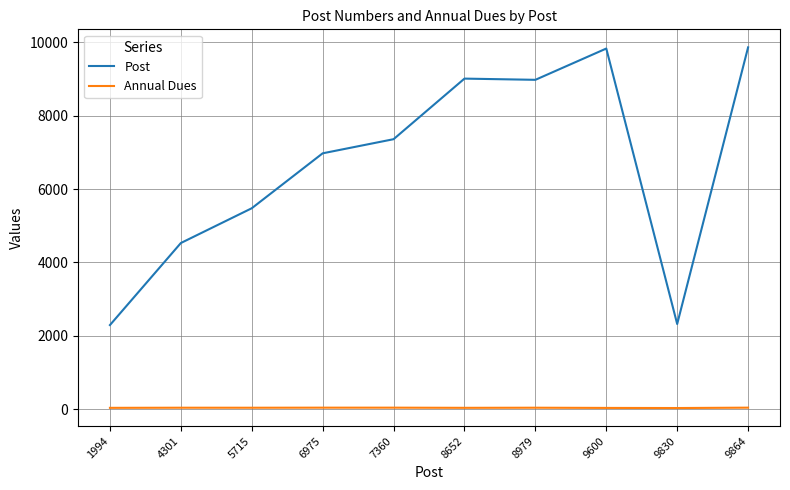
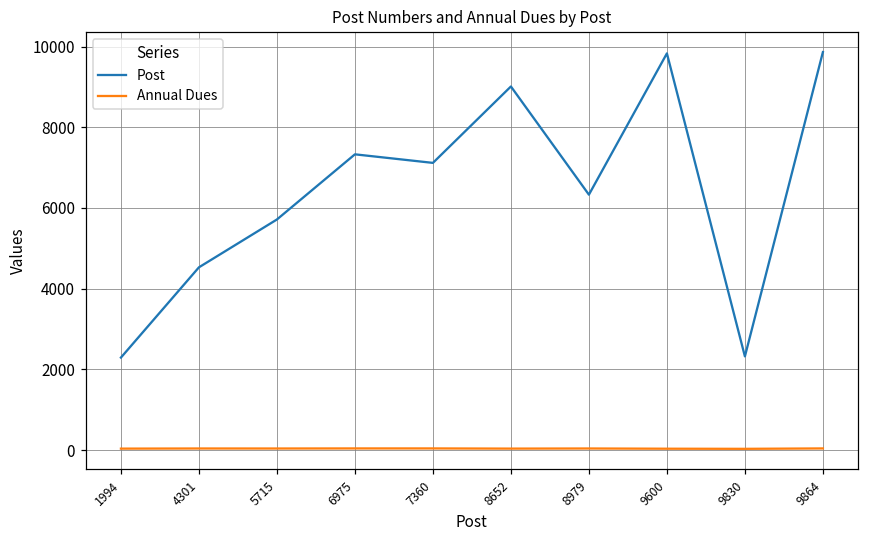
  {
    "Post": {
      "1994": 2300,
      "4301": 4500,
-     "5715": 5500,
-     "6975": 7000,
-     "7360": 7400,
+     "5715": 5700,
+     "6975": 7300,
+     "7360": 7100,
      "8652": 9000,
-     "8979": 9000,
+     "8979": 6300,
      "9600": 9800,
      "9830": 2300,
      "9864": 9900
    },
    "Annual Dues": {
      "1994": 0,
      "4301": 0,
      "5715": 0,
      "6975": 0,
      "7360": 0,
      "8652": 0,
      "8979": 0,
      "9600": 0,
      "9830": 0,
      "9864": 0
    }
  }
